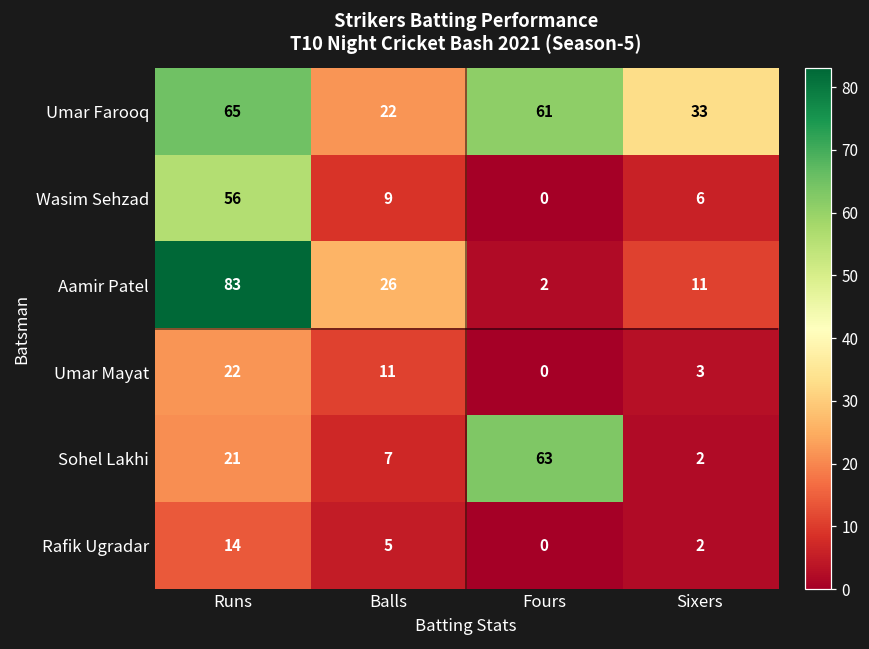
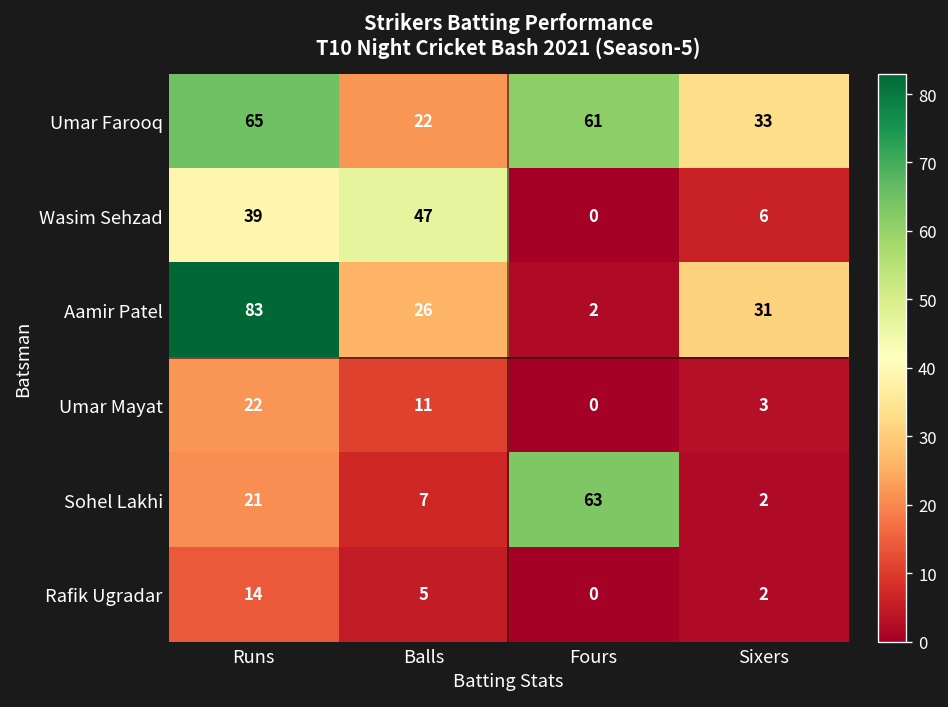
  {
    "Umar Farooq": {
      "Runs": 65,
      "Balls": 22,
      "Fours": 61,
      "Sixers": 33
    },
    "Wasim Sehzad": {
-     "Runs": 56,
-     "Balls": 9,
+     "Runs": 39,
+     "Balls": 47,
      "Fours": 0,
      "Sixers": 6
    },
    "Aamir Patel": {
      "Runs": 83,
      "Balls": 26,
      "Fours": 2,
-     "Sixers": 11
+     "Sixers": 31
    },
    "Umar Mayat": {
      "Runs": 22,
      "Balls": 11,
      "Fours": 0,
      "Sixers": 3
    },
    "Sohel Lakhi": {
      "Runs": 21,
      "Balls": 7,
      "Fours": 63,
      "Sixers": 2
    },
    "Rafik Ugradar": {
      "Runs": 14,
      "Balls": 5,
      "Fours": 0,
      "Sixers": 2
    }
  }
